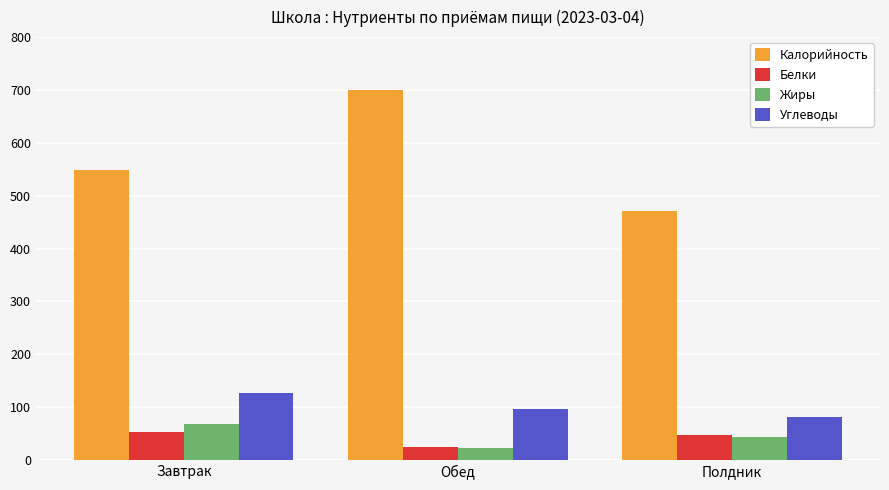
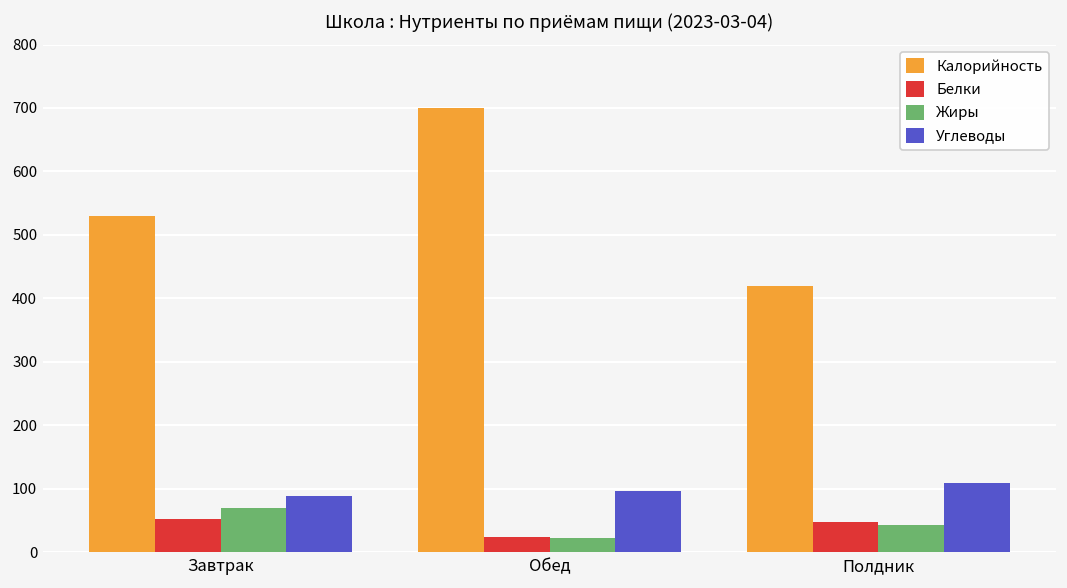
  {
    "Калорийность": {
-     "Завтрак": 550,
+     "Завтрак": 530,
      "Обед": 700,
-     "Полдник": 470
+     "Полдник": 420
    },
    "Белки": {
      "Завтрак": 50,
      "Обед": 20,
      "Полдник": 50
    },
    "Жиры": {
      "Завтрак": 70,
      "Обед": 20,
      "Полдник": 40
    },
    "Углеводы": {
-     "Завтрак": 130,
+     "Завтрак": 90,
      "Обед": 100,
-     "Полдник": 80
+     "Полдник": 110
    }
  }
